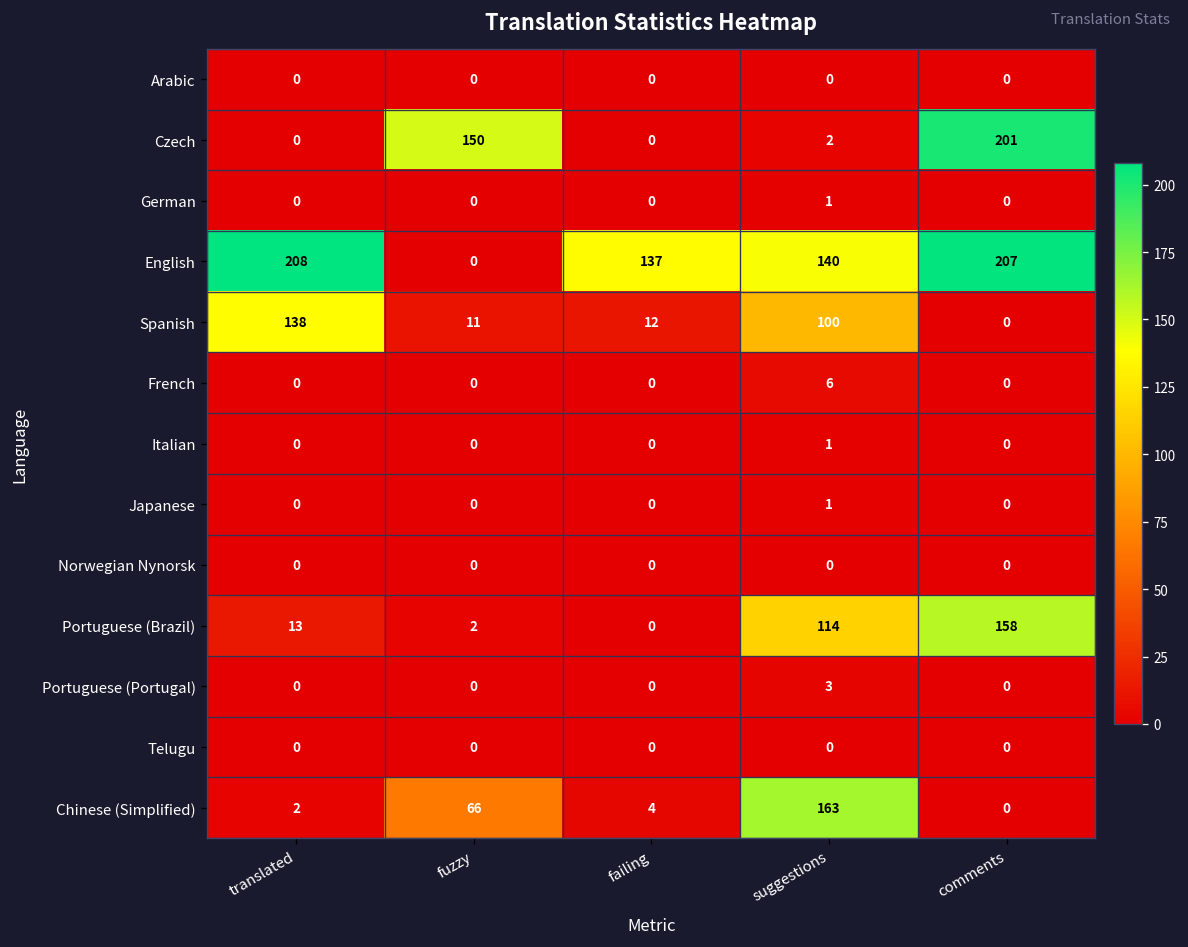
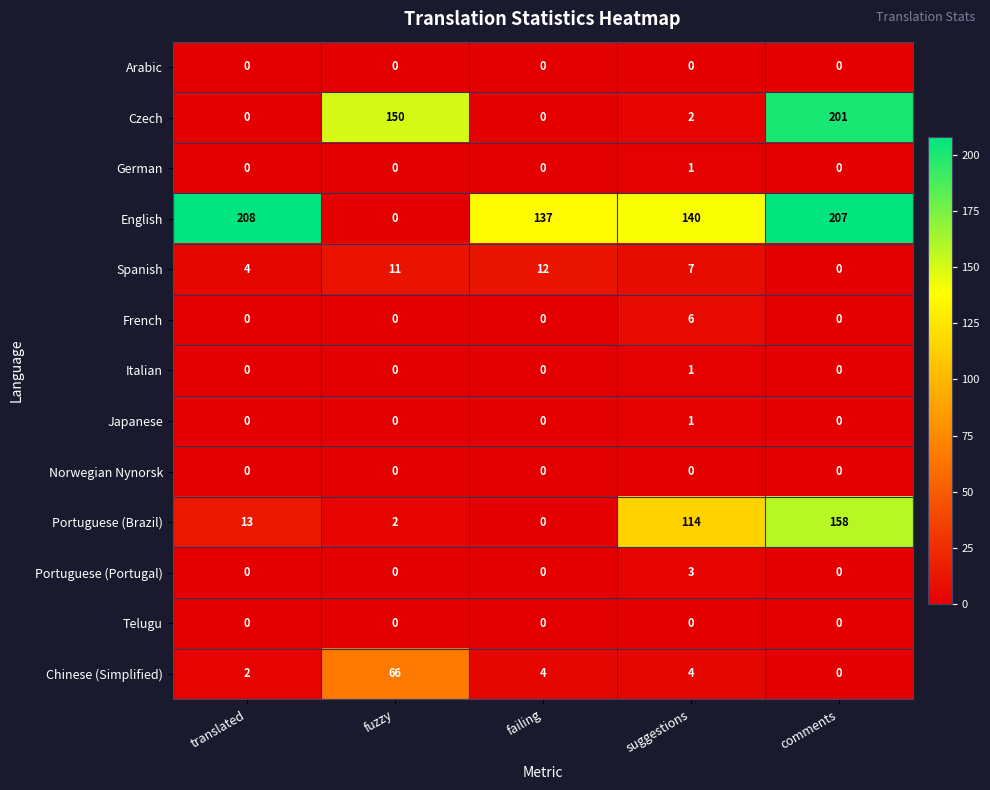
  {
    "Arabic": {
      "translated": 0,
      "fuzzy": 0,
      "failing": 0,
      "suggestions": 0,
      "comments": 0
    },
    "Czech": {
      "translated": 0,
      "fuzzy": 150,
      "failing": 0,
      "suggestions": 2,
      "comments": 201
    },
    "German": {
      "translated": 0,
      "fuzzy": 0,
      "failing": 0,
      "suggestions": 1,
      "comments": 0
    },
    "English": {
      "translated": 208,
      "fuzzy": 0,
      "failing": 137,
      "suggestions": 140,
      "comments": 207
    },
    "Spanish": {
-     "translated": 138,
+     "translated": 4,
      "fuzzy": 11,
      "failing": 12,
-     "suggestions": 100,
+     "suggestions": 7,
      "comments": 0
    },
    "French": {
      "translated": 0,
      "fuzzy": 0,
      "failing": 0,
      "suggestions": 6,
      "comments": 0
    },
    "Italian": {
      "translated": 0,
      "fuzzy": 0,
      "failing": 0,
      "suggestions": 1,
      "comments": 0
    },
    "Japanese": {
      "translated": 0,
      "fuzzy": 0,
      "failing": 0,
      "suggestions": 1,
      "comments": 0
    },
    "Norwegian Nynorsk": {
      "translated": 0,
      "fuzzy": 0,
      "failing": 0,
      "suggestions": 0,
      "comments": 0
    },
    "Portuguese (Brazil)": {
      "translated": 13,
      "fuzzy": 2,
      "failing": 0,
      "suggestions": 114,
      "comments": 158
    },
    "Portuguese (Portugal)": {
      "translated": 0,
      "fuzzy": 0,
      "failing": 0,
      "suggestions": 3,
      "comments": 0
    },
    "Telugu": {
      "translated": 0,
      "fuzzy": 0,
      "failing": 0,
      "suggestions": 0,
      "comments": 0
    },
    "Chinese (Simplified)": {
      "translated": 2,
      "fuzzy": 66,
      "failing": 4,
-     "suggestions": 163,
+     "suggestions": 4,
      "comments": 0
    }
  }
